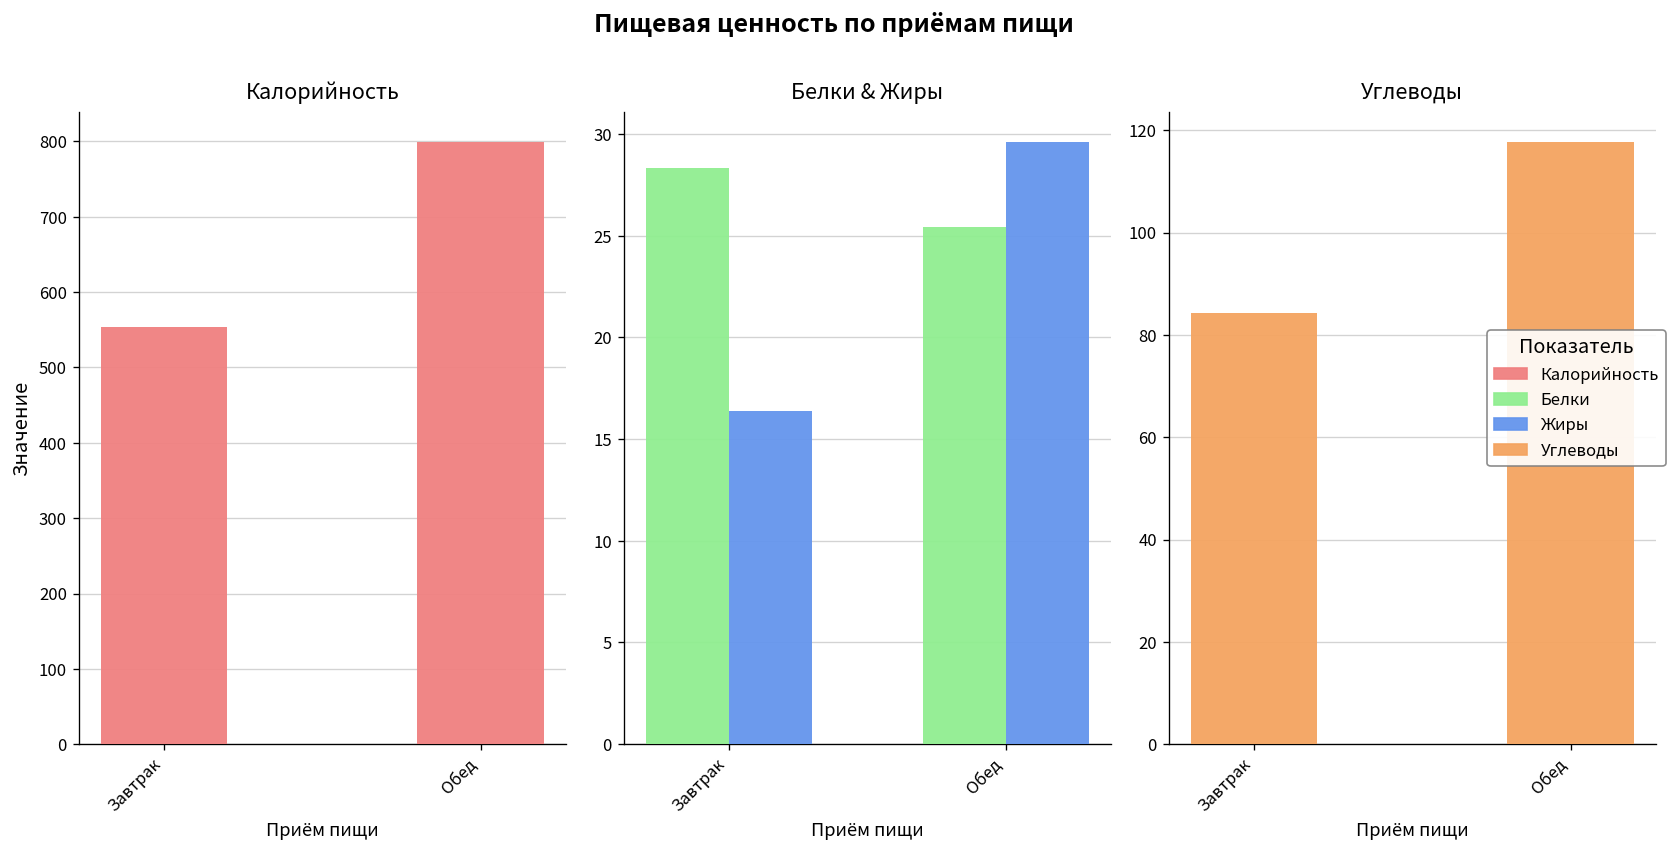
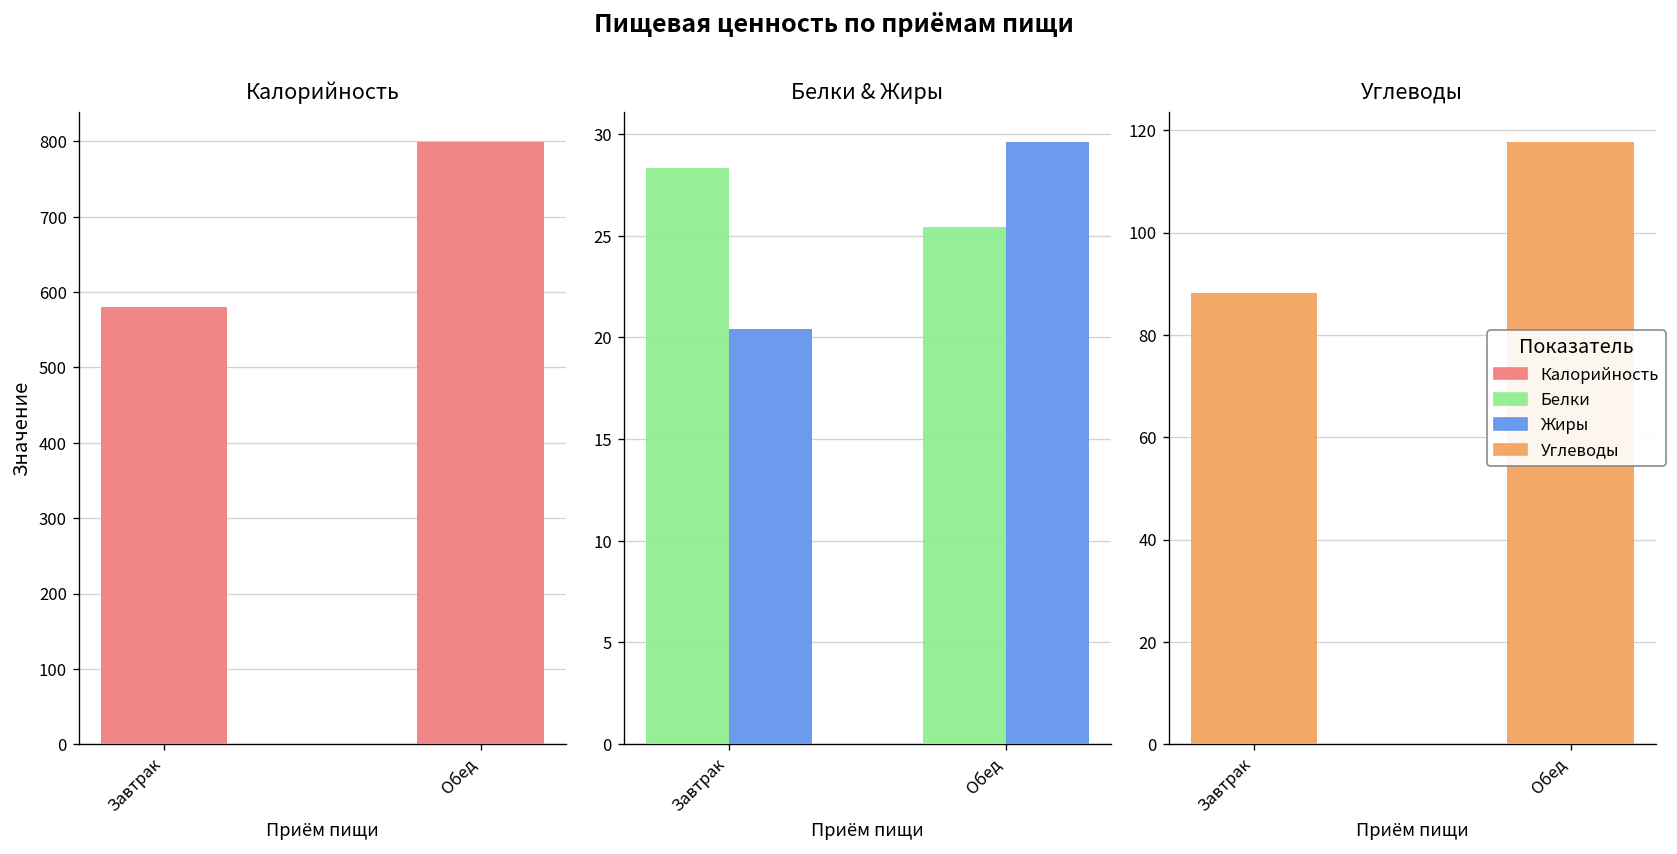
  {
    "Калорийность": {
-     "Завтрак": 550,
+     "Завтрак": 580,
      "Обед": 800
    },
    "Белки & Жиры": {
      "Белки": {
        "Завтрак": 28.3,
        "Обед": 25.4
      },
      "Жиры": {
-       "Завтрак": 16.4,
+       "Завтрак": 20.4,
        "Обед": 29.6
      }
    },
    "Углеводы": {
-     "Завтрак": 84,
+     "Завтрак": 88,
      "Обед": 118
    }
  }
